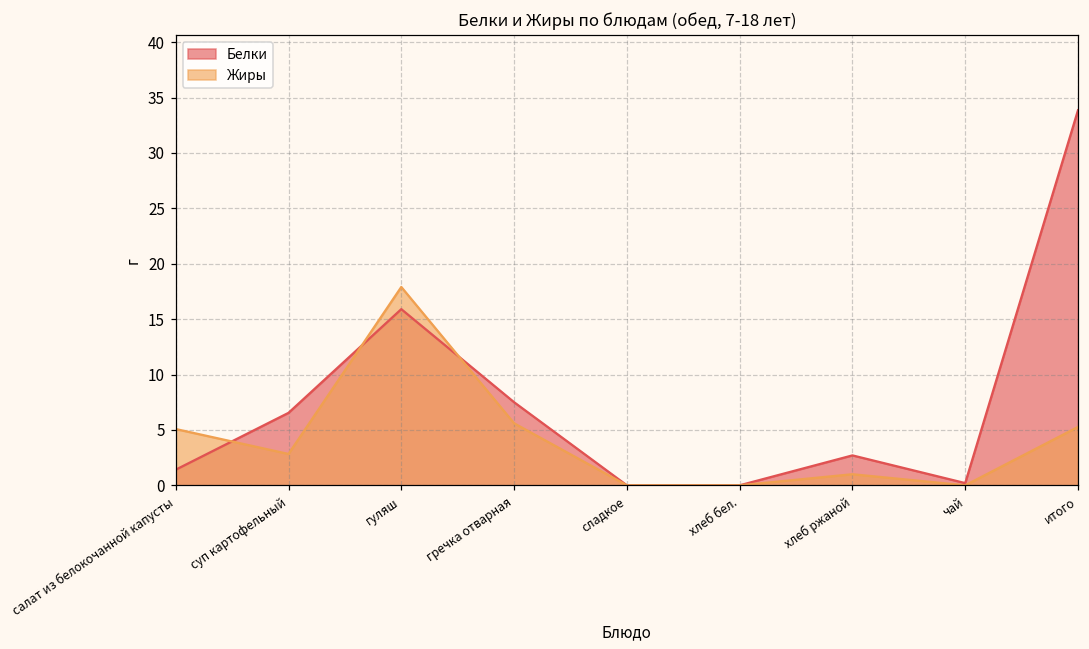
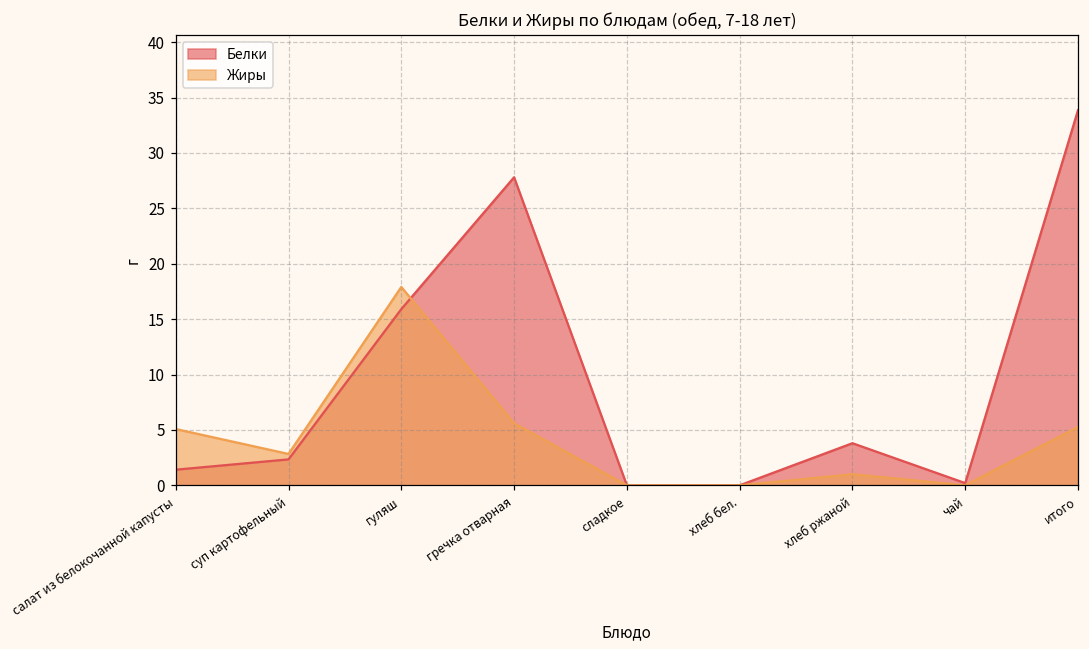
  {
    "Белки": {
      "салат из белокочанной капусты": 1.4,
-     "суп картофельный": 6.5,
+     "суп картофельный": 2.3,
      "гуляш": 15.9,
-     "гречка отварная": 7.5,
-     "хлеб ржаной": 2.7,
+     "гречка отварная": 27.8,
+     "хлеб ржаной": 3.8,
      "итого": 33.9
    },
    "Жиры": {
      "салат из белокочанной капусты": 5.1,
      "суп картофельный": 2.8,
      "гуляш": 17.9,
      "гречка отварная": 5.6,
      "хлеб ржаной": 1.0,
      "итого": 5.3
    }
  }
